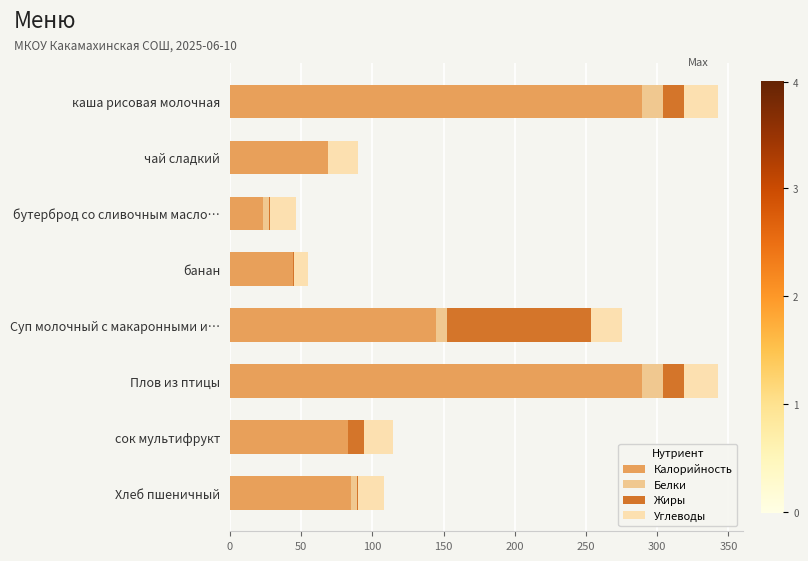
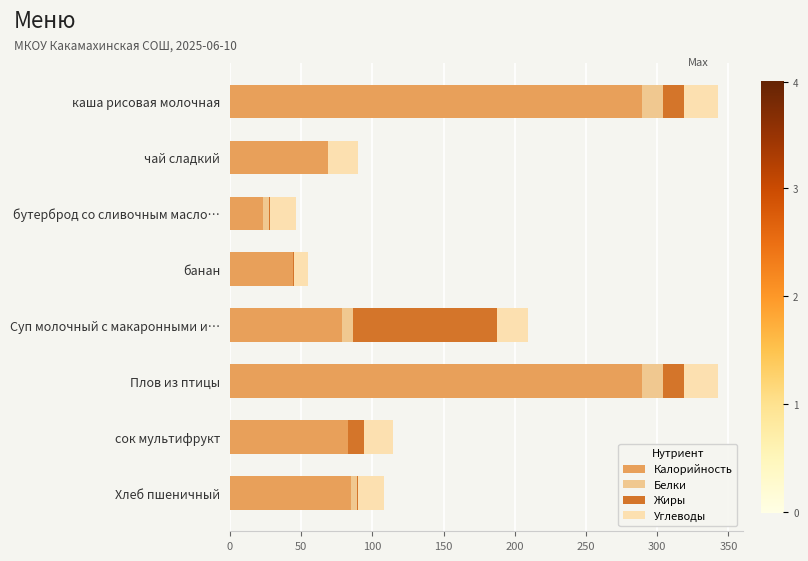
  {
    "Калорийность": {
      "каша рисовая молочная": 289,
      "чай сладкий": 69,
      "бутерброд со сливочным масло…": 23,
      "банан": 44,
-     "Суп молочный с макаронными и…": 145,
+     "Суп молочный с макаронными и…": 79,
      "Плов из птицы": 289,
      "сок мультифрукт": 83,
      "Хлеб пшеничный": 85
    },
    "Жиры": {
      "каша рисовая молочная": 15,
      "чай сладкий": 0,
      "Суп молочный с макаронными и…": 101,
      "Плов из птицы": 15,
      "сок мультифрукт": 11
    }
  }
